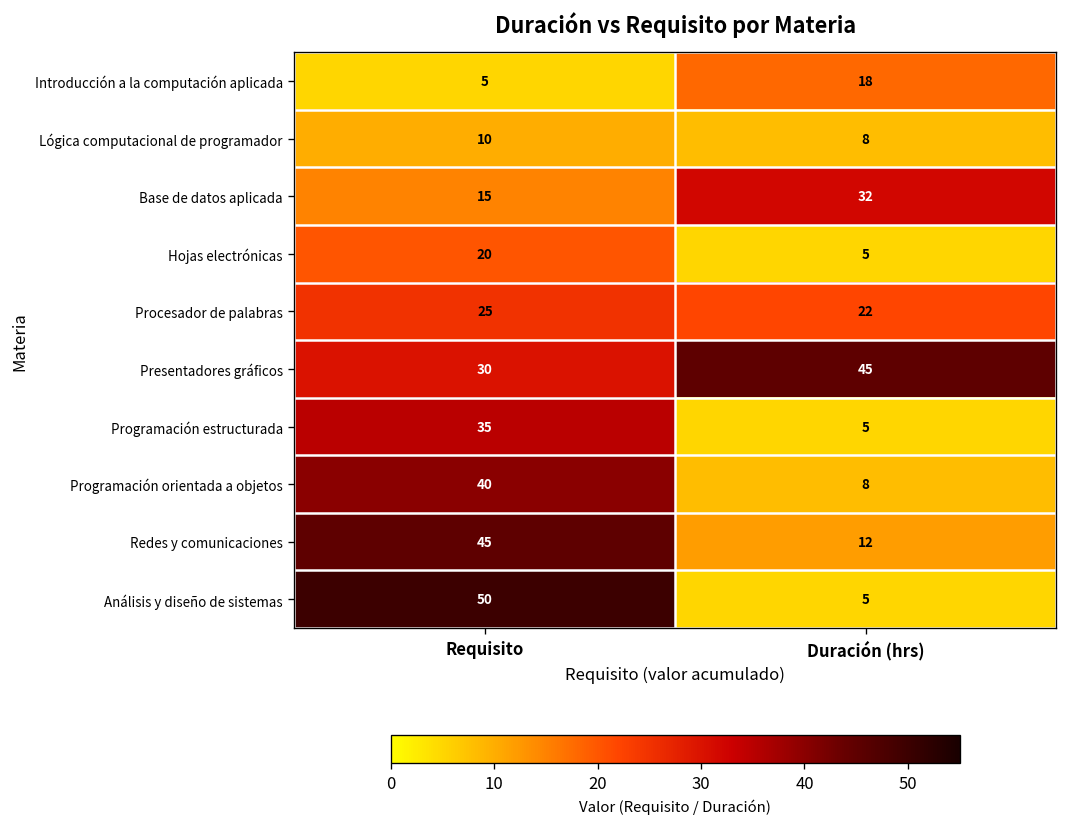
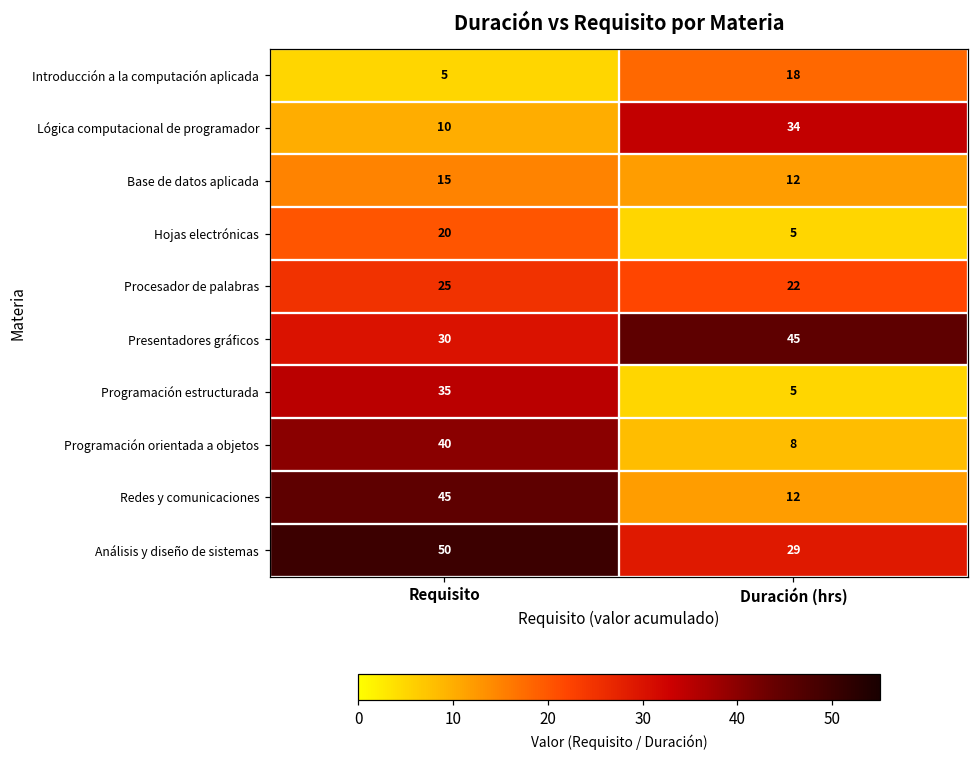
  {
    "Introducción a la computación aplicada": {
      "Requisito": 5,
      "Duración (hrs)": 18
    },
    "Lógica computacional de programador": {
      "Requisito": 10,
-     "Duración (hrs)": 8
+     "Duración (hrs)": 34
    },
    "Base de datos aplicada": {
      "Requisito": 15,
-     "Duración (hrs)": 32
+     "Duración (hrs)": 12
    },
    "Hojas electrónicas": {
      "Requisito": 20,
      "Duración (hrs)": 5
    },
    "Procesador de palabras": {
      "Requisito": 25,
      "Duración (hrs)": 22
    },
    "Presentadores gráficos": {
      "Requisito": 30,
      "Duración (hrs)": 45
    },
    "Programación estructurada": {
      "Requisito": 35,
      "Duración (hrs)": 5
    },
    "Programación orientada a objetos": {
      "Requisito": 40,
      "Duración (hrs)": 8
    },
    "Redes y comunicaciones": {
      "Requisito": 45,
      "Duración (hrs)": 12
    },
    "Análisis y diseño de sistemas": {
      "Requisito": 50,
-     "Duración (hrs)": 5
+     "Duración (hrs)": 29
    }
  }
